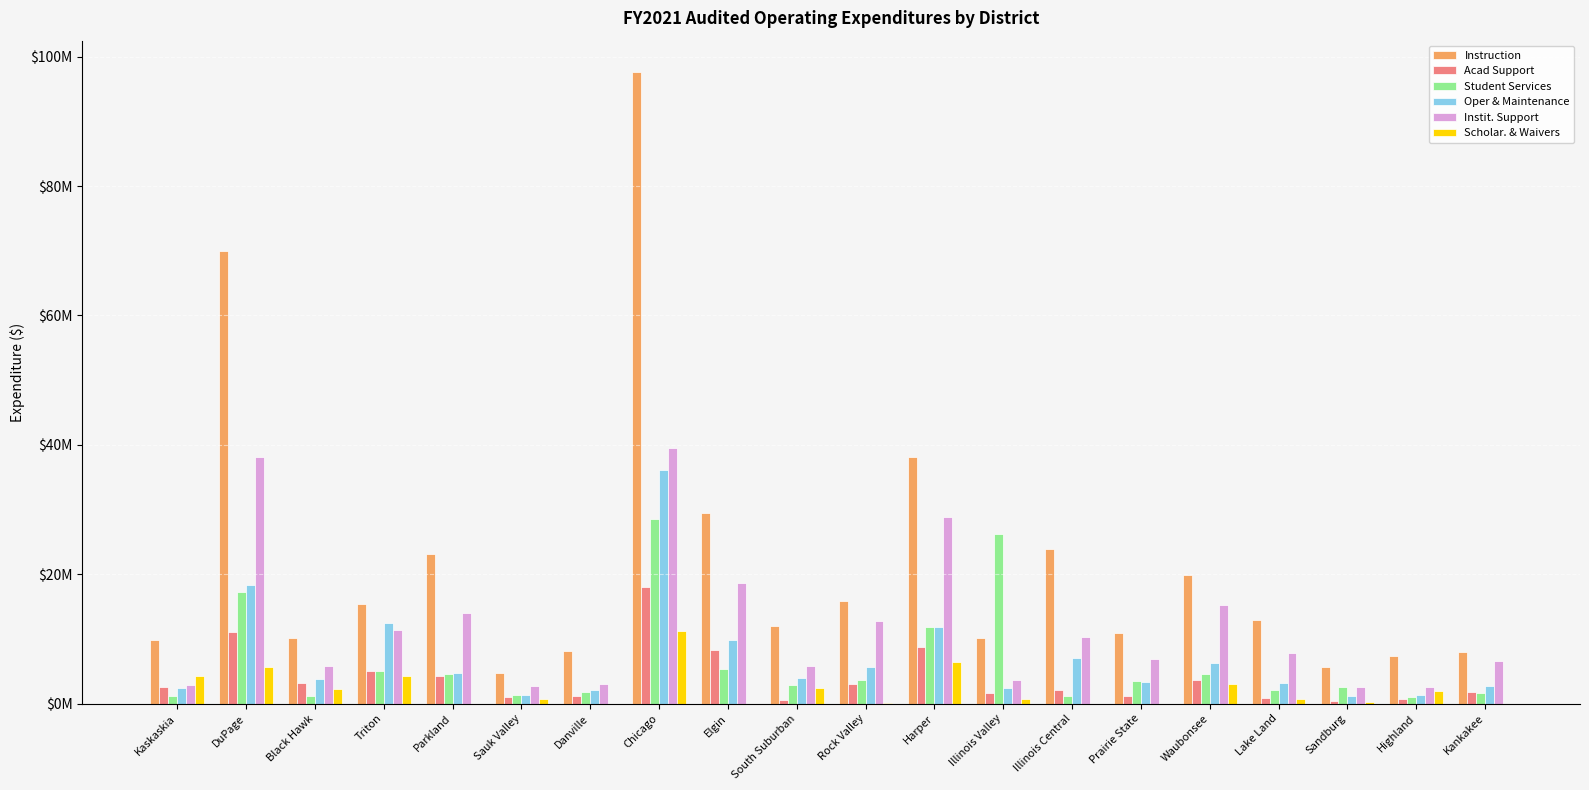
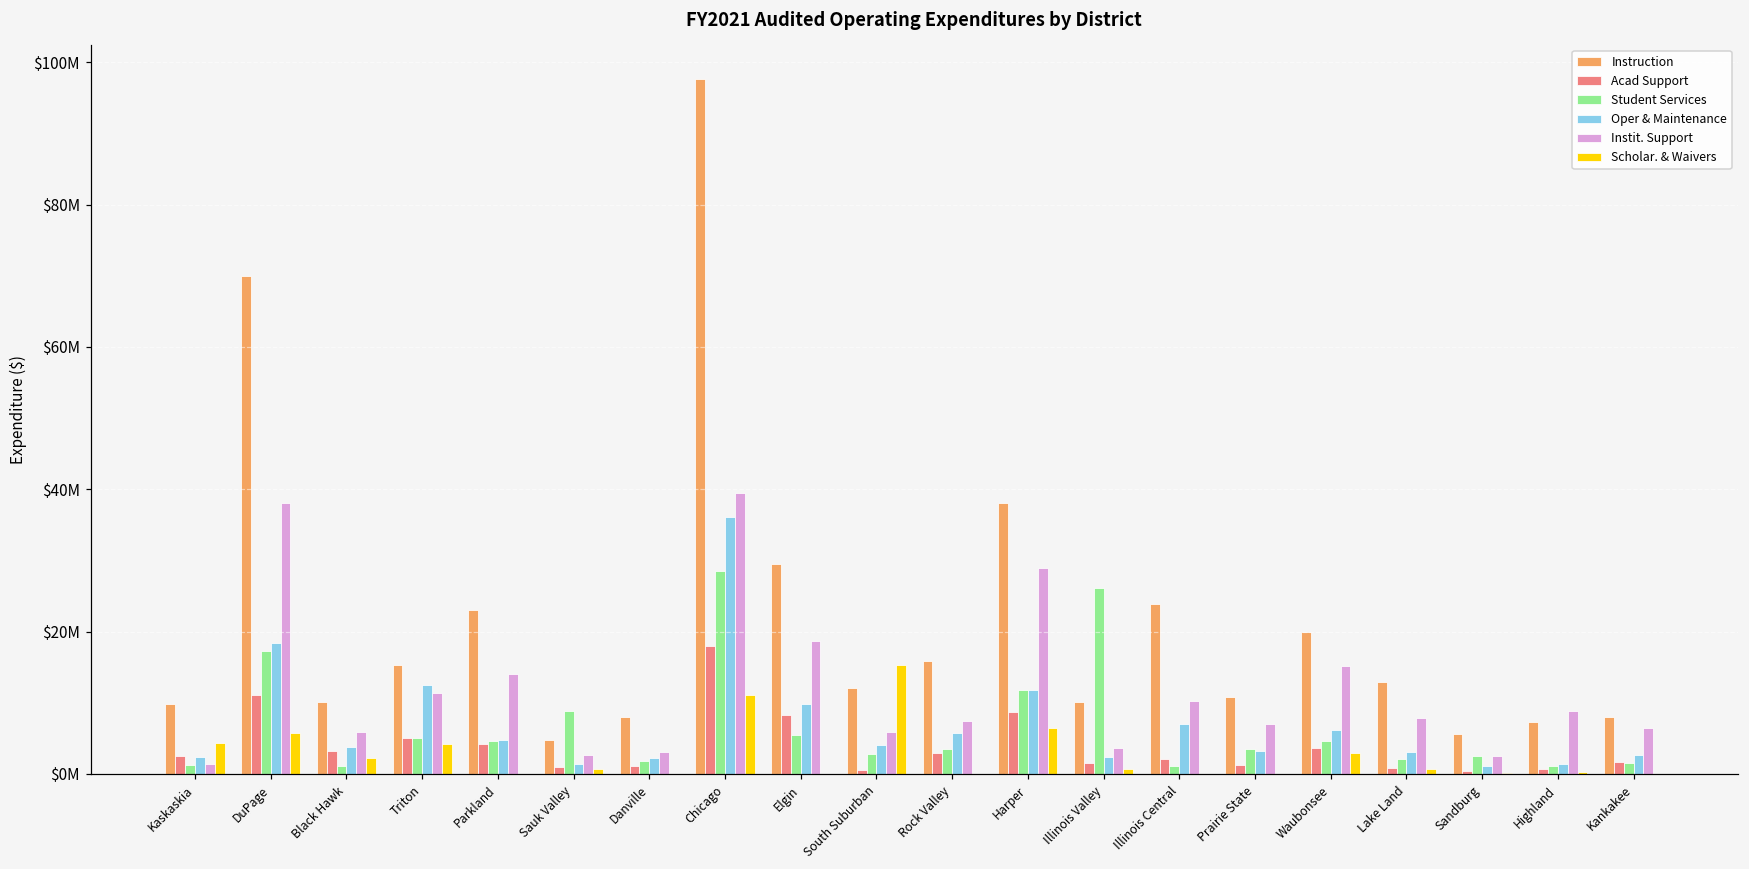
  {
    "Student Services": {
      "Kaskaskia": "$1000000",
      "DuPage": "$17000000",
      "Black Hawk": "$1000000",
      "Triton": "$5000000",
      "Parkland": "$5000000",
-     "Sauk Valley": "$1000000",
+     "Sauk Valley": "$9000000",
      "Danville": "$2000000",
      "Chicago": "$28000000",
      "Elgin": "$5000000",
      "South Suburban": "$3000000",
      "Rock Valley": "$4000000",
      "Harper": "$12000000",
      "Illinois Valley": "$26000000",
      "Illinois Central": "$1000000",
      "Prairie State": "$3000000",
      "Waubonsee": "$5000000",
      "Lake Land": "$2000000",
      "Sandburg": "$3000000",
      "Highland": "$1000000",
      "Kankakee": "$2000000"
    },
    "Oper & Maintenance": {
      "Kaskaskia": "$2000000",
      "DuPage": "$18000000",
      "Black Hawk": "$4000000",
      "Triton": "$13000000",
      "Parkland": "$5000000",
      "Sauk Valley": "$1000000",
      "Danville": "$2000000",
      "Chicago": "$36000000",
      "Elgin": "$10000000",
      "South Suburban": "$4000000",
      "Rock Valley": "$6000000",
      "Harper": "$12000000",
      "Illinois Valley": "$2000000",
      "Illinois Central": "$7000000",
      "Prairie State": "$3000000",
      "Waubonsee": "$6000000",
      "Lake Land": "$3000000",
      "Sandburg": "$1000000",
      "Highland": "$1000000",
      "Kankakee": "$3000000"
    },
    "Instit. Support": {
-     "Kaskaskia": "$3000000",
+     "Kaskaskia": "$1000000",
      "DuPage": "$38000000",
      "Black Hawk": "$6000000",
      "Triton": "$11000000",
      "Parkland": "$14000000",
      "Sauk Valley": "$3000000",
      "Danville": "$3000000",
      "Chicago": "$39000000",
      "Elgin": "$19000000",
      "South Suburban": "$6000000",
-     "Rock Valley": "$13000000",
+     "Rock Valley": "$7000000",
      "Harper": "$29000000",
      "Illinois Valley": "$4000000",
      "Illinois Central": "$10000000",
      "Prairie State": "$7000000",
      "Waubonsee": "$15000000",
      "Lake Land": "$8000000",
      "Sandburg": "$3000000",
-     "Highland": "$3000000",
+     "Highland": "$9000000",
      "Kankakee": "$7000000"
    },
    "Scholar. & Waivers": {
      "Kaskaskia": "$4000000",
      "DuPage": "$6000000",
      "Black Hawk": "$2000000",
      "Triton": "$4000000",
      "Parkland": "$0",
      "Sauk Valley": "$1000000",
      "Danville": "$0",
      "Chicago": "$11000000",
      "Elgin": "$0",
-     "South Suburban": "$2000000",
+     "South Suburban": "$15000000",
      "Harper": "$6000000",
      "Illinois Valley": "$1000000",
      "Illinois Central": "$0",
      "Prairie State": "$0",
      "Waubonsee": "$3000000",
      "Lake Land": "$1000000",
-     "Highland": "$2000000",
+     "Highland": "$0",
      "Kankakee": "$0"
    }
  }
